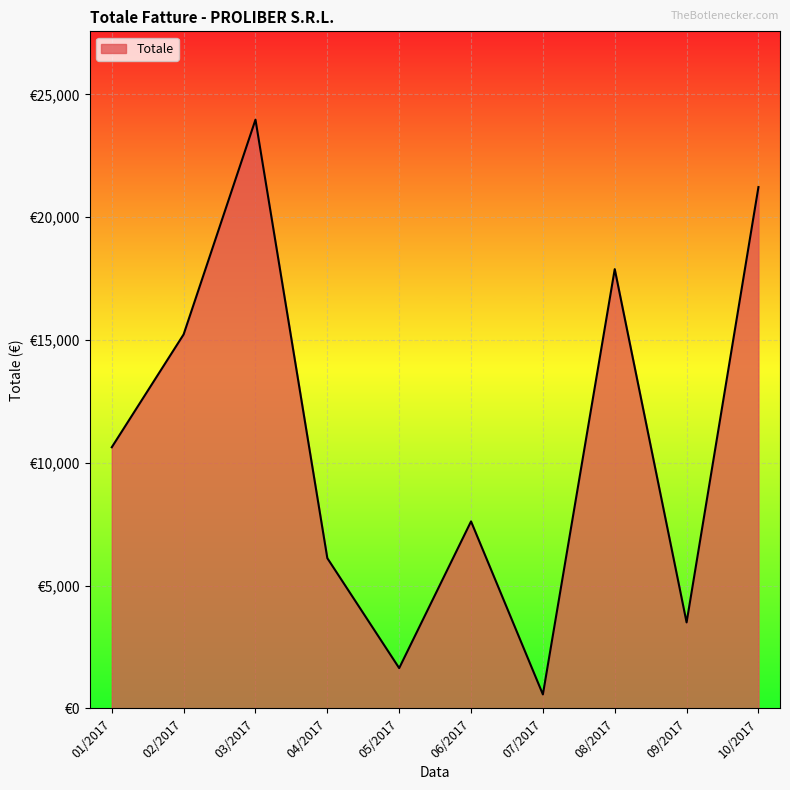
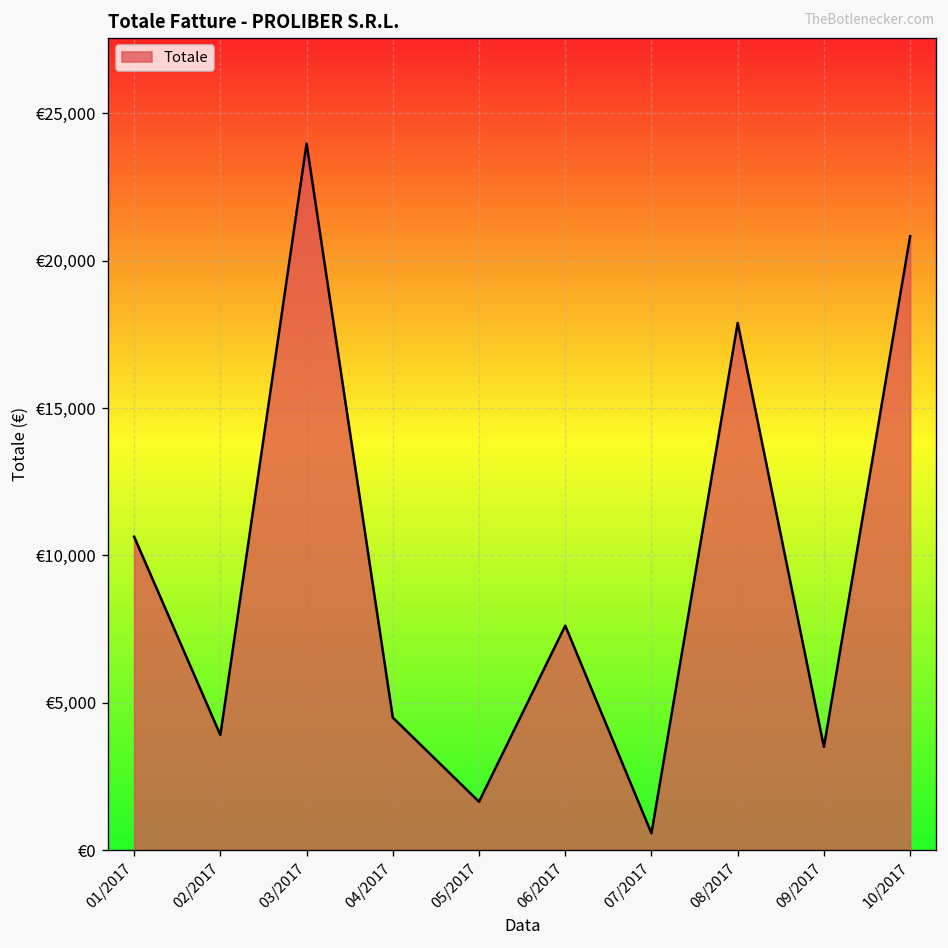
  {
    "01/2017": "€10,600",
-   "02/2017": "€15,200",
+   "02/2017": "€3,900",
    "03/2017": "€24,000",
-   "04/2017": "€6,100",
+   "04/2017": "€4,500",
    "05/2017": "€1,600",
    "06/2017": "€7,600",
    "07/2017": "€600",
    "08/2017": "€17,900",
    "09/2017": "€3,500",
-   "10/2017": "€21,200"
+   "10/2017": "€20,800"
  }
